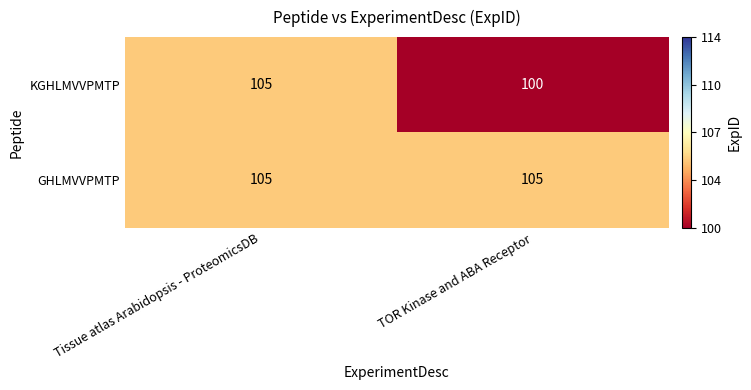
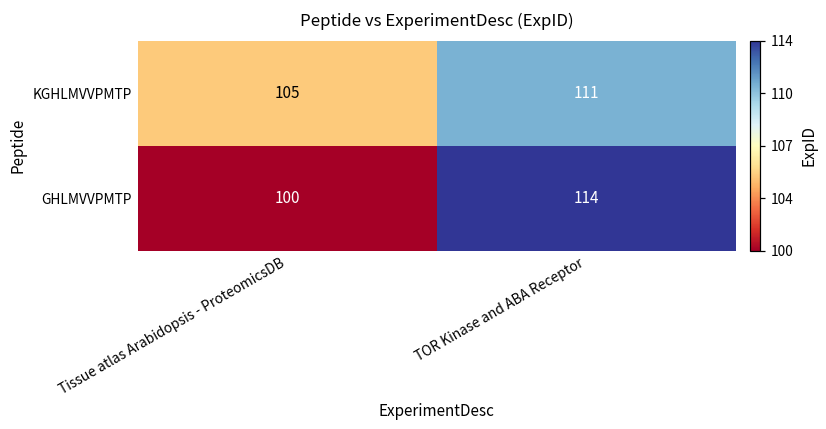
  {
    "KGHLMVVPMTP": {
      "Tissue atlas Arabidopsis - ProteomicsDB": 105,
-     "TOR Kinase and ABA Receptor": 100
+     "TOR Kinase and ABA Receptor": 111
    },
    "GHLMVVPMTP": {
-     "Tissue atlas Arabidopsis - ProteomicsDB": 105,
-     "TOR Kinase and ABA Receptor": 105
+     "Tissue atlas Arabidopsis - ProteomicsDB": 100,
+     "TOR Kinase and ABA Receptor": 114
    }
  }
